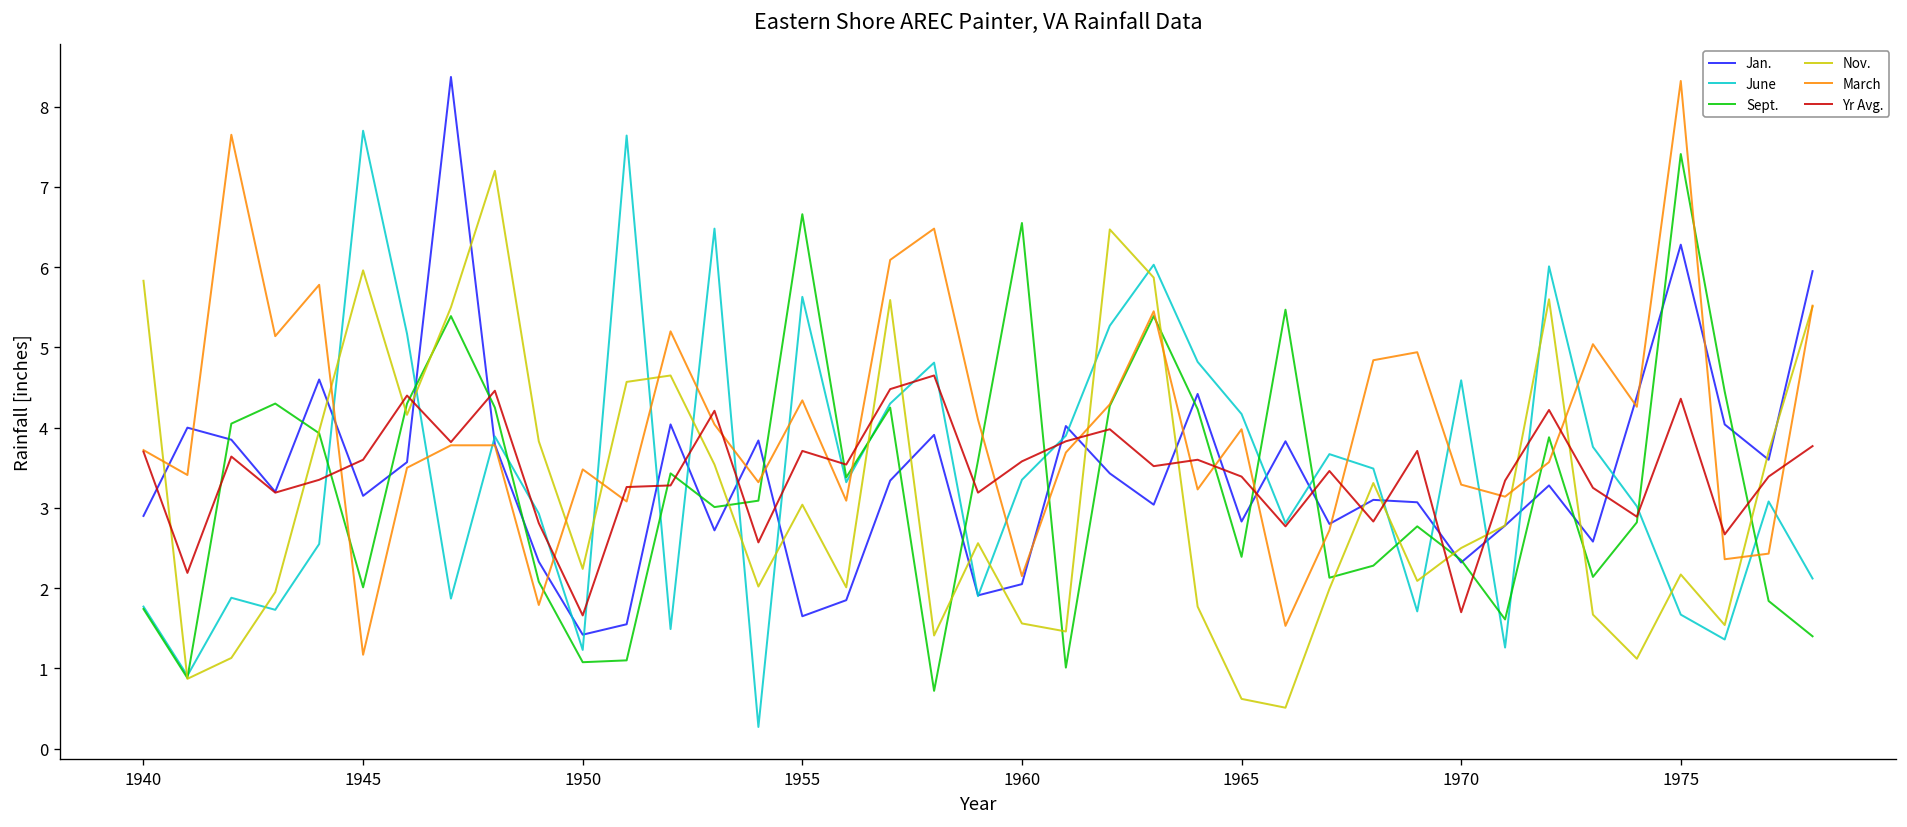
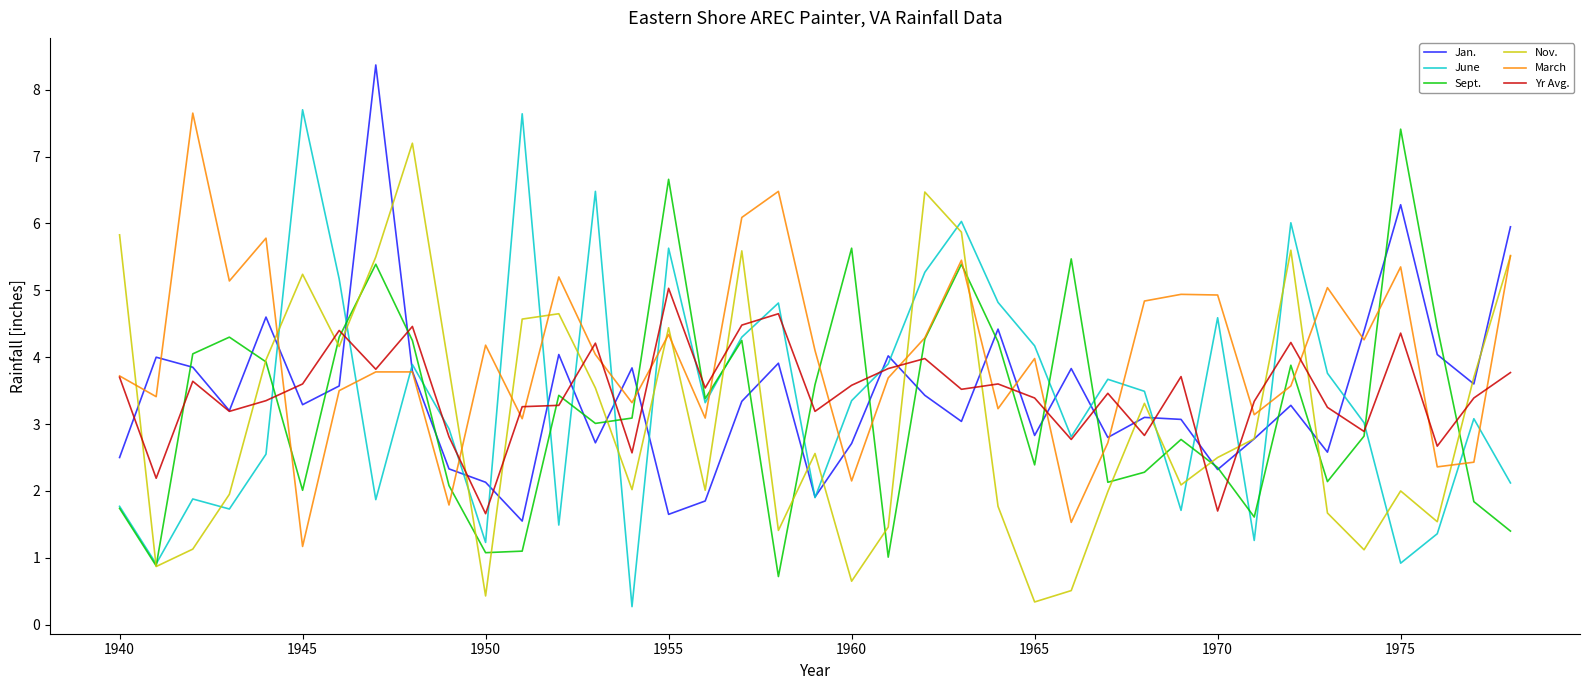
  {
    "Jan.": {
-     "1940": 2.9,
-     "1945": 3.2,
-     "1950": 1.4,
+     "1940": 2.5,
+     "1945": 3.3,
+     "1950": 2.1,
      "1955": 1.7,
-     "1960": 2.1,
+     "1960": 2.7,
      "1965": 2.8,
      "1975": 6.3
    },
    "June": {
      "1945": 7.7,
      "1950": 1.2,
      "1955": 5.6,
      "1960": 3.4,
      "1965": 4.2,
      "1970": 4.6,
-     "1975": 1.7
+     "1975": 0.9
    },
    "Sept.": {
      "1945": 2.0,
      "1950": 1.1,
      "1955": 6.7,
-     "1960": 6.6,
+     "1960": 5.6,
      "1965": 2.4,
      "1975": 7.4
    },
    "Nov.": {
      "1940": 5.8,
-     "1945": 6.0,
-     "1950": 2.2,
-     "1955": 3.0,
-     "1960": 1.6,
-     "1965": 0.6,
+     "1945": 5.2,
+     "1950": 0.4,
+     "1955": 4.4,
+     "1960": 0.7,
+     "1965": 0.3,
      "1970": 2.5,
-     "1975": 2.2
+     "1975": 2.0
    },
    "March": {
      "1945": 1.2,
-     "1950": 3.5,
+     "1950": 4.2,
      "1955": 4.3,
      "1960": 2.2,
      "1965": 4.0,
-     "1970": 3.3,
-     "1975": 8.3
+     "1970": 4.9,
+     "1975": 5.4
    },
    "Yr Avg.": {
      "1945": 3.6,
      "1950": 1.7,
-     "1955": 3.7,
+     "1955": 5.0,
      "1960": 3.6,
      "1965": 3.4,
      "1970": 1.7,
      "1975": 4.4
    }
  }
